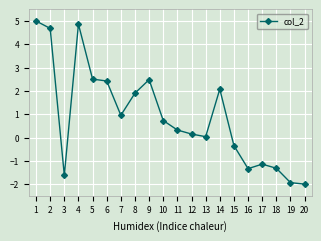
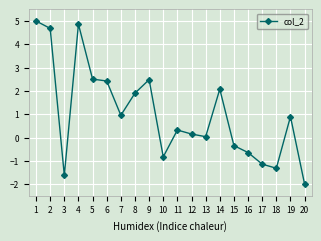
  {
    "1": 5.0,
    "2": 4.7,
    "3": -1.6,
    "4": 4.9,
    "5": 2.5,
    "6": 2.4,
    "7": 1.0,
    "8": 1.9,
    "9": 2.5,
-   "10": 0.7,
+   "10": -0.8,
    "11": 0.3,
    "12": 0.1,
    "13": 0.0,
    "14": 2.1,
    "15": -0.3,
-   "16": -1.3,
+   "16": -0.6,
    "17": -1.1,
    "18": -1.3,
-   "19": -1.9,
+   "19": 0.9,
    "20": -2.0
  }
